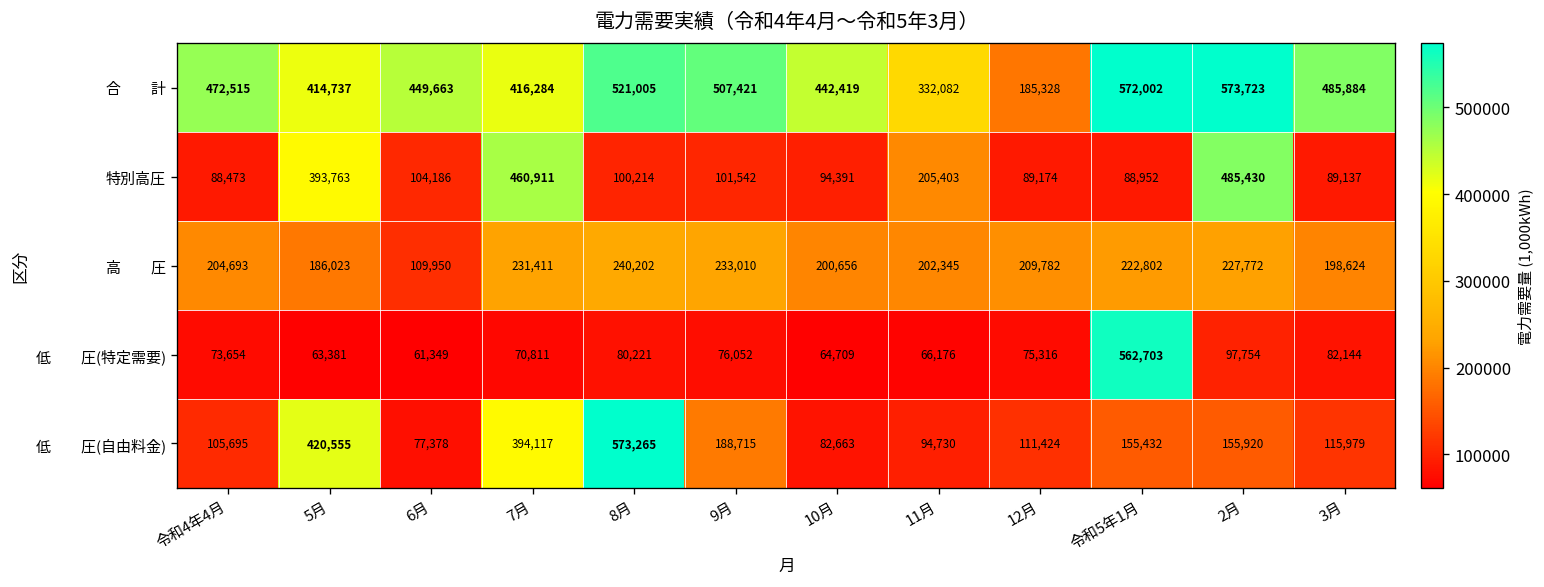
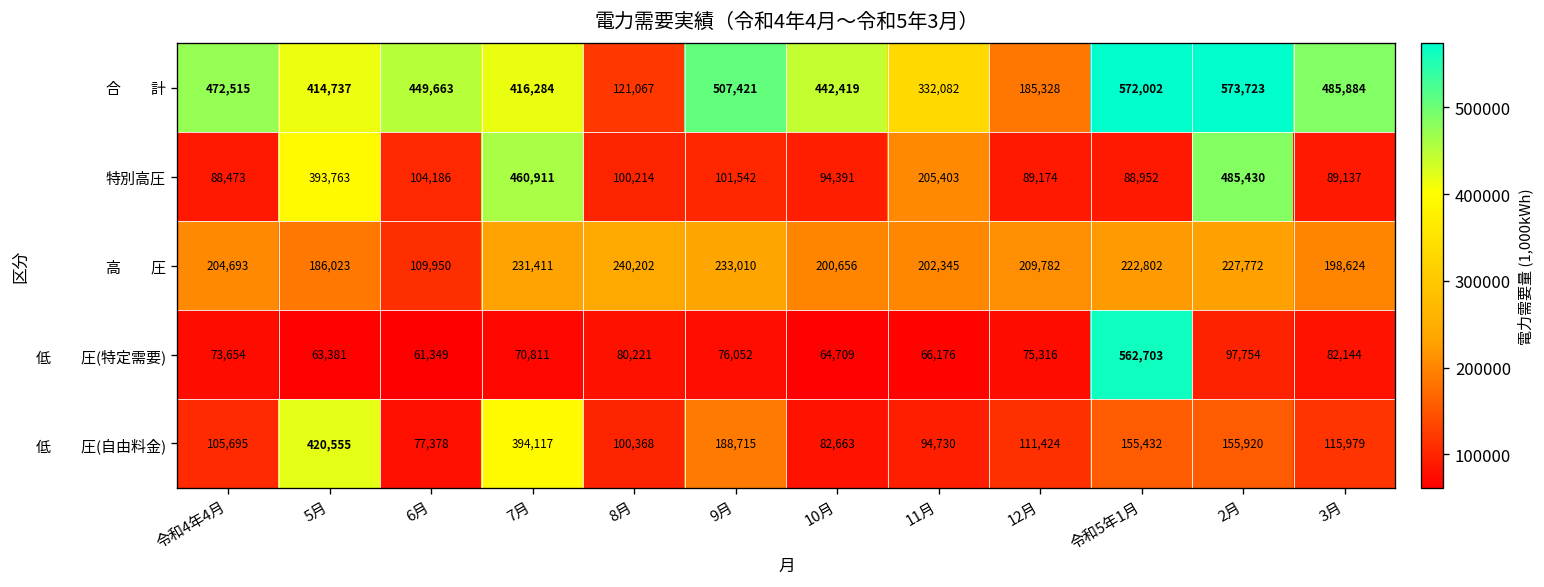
  {
    "合 計": {
      "令和4年4月": "472,515",
      "5月": "414,737",
      "6月": "449,663",
      "7月": "416,284",
-     "8月": "521,005",
+     "8月": "121,067",
      "9月": "507,421",
      "10月": "442,419",
      "11月": "332,082",
      "12月": "185,328",
      "令和5年1月": "572,002",
      "2月": "573,723",
      "3月": "485,884"
    },
    "特別高圧": {
      "令和4年4月": "88,473",
      "5月": "393,763",
      "6月": "104,186",
      "7月": "460,911",
      "8月": "100,214",
      "9月": "101,542",
      "10月": "94,391",
      "11月": "205,403",
      "12月": "89,174",
      "令和5年1月": "88,952",
      "2月": "485,430",
      "3月": "89,137"
    },
    "高 圧": {
      "令和4年4月": "204,693",
      "5月": "186,023",
      "6月": "109,950",
      "7月": "231,411",
      "8月": "240,202",
      "9月": "233,010",
      "10月": "200,656",
      "11月": "202,345",
      "12月": "209,782",
      "令和5年1月": "222,802",
      "2月": "227,772",
      "3月": "198,624"
    },
    "低 圧(特定需要)": {
      "令和4年4月": "73,654",
      "5月": "63,381",
      "6月": "61,349",
      "7月": "70,811",
      "8月": "80,221",
      "9月": "76,052",
      "10月": "64,709",
      "11月": "66,176",
      "12月": "75,316",
      "令和5年1月": "562,703",
      "2月": "97,754",
      "3月": "82,144"
    },
    "低 圧(自由料金)": {
      "令和4年4月": "105,695",
      "5月": "420,555",
      "6月": "77,378",
      "7月": "394,117",
-     "8月": "573,265",
+     "8月": "100,368",
      "9月": "188,715",
      "10月": "82,663",
      "11月": "94,730",
      "12月": "111,424",
      "令和5年1月": "155,432",
      "2月": "155,920",
      "3月": "115,979"
    }
  }
